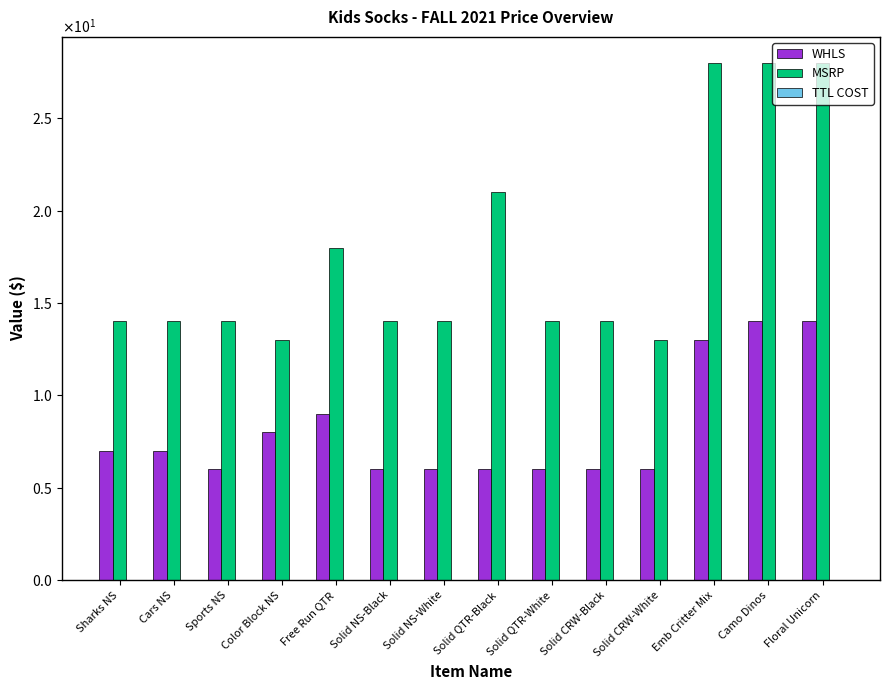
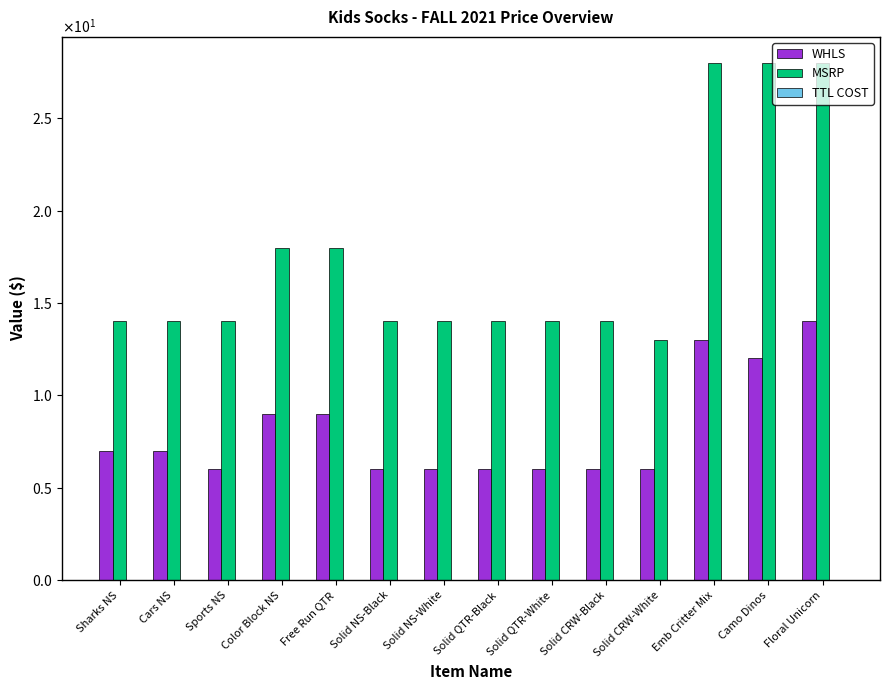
  {
    "WHLS": {
      "Sharks NS": 7,
      "Cars NS": 7,
      "Sports NS": 6,
-     "Color Block NS": 8,
+     "Color Block NS": 9,
      "Free Run QTR": 9,
      "Solid NS-Black": 6,
      "Solid NS-White": 6,
      "Solid QTR-Black": 6,
      "Solid QTR-White": 6,
      "Solid CRW-Black": 6,
      "Solid CRW-White": 6,
      "Emb Critter Mix": 13,
-     "Camo Dinos": 14,
+     "Camo Dinos": 12,
      "Floral Unicorn": 14
    },
    "MSRP": {
      "Sharks NS": 14,
      "Cars NS": 14,
      "Sports NS": 14,
-     "Color Block NS": 13,
+     "Color Block NS": 18,
      "Free Run QTR": 18,
      "Solid NS-Black": 14,
      "Solid NS-White": 14,
-     "Solid QTR-Black": 21,
+     "Solid QTR-Black": 14,
      "Solid QTR-White": 14,
      "Solid CRW-Black": 14,
      "Solid CRW-White": 13,
      "Emb Critter Mix": 28,
      "Camo Dinos": 28
    },
    "TTL COST": {
      "Sharks NS": 0,
      "Cars NS": 0,
      "Sports NS": 0,
      "Color Block NS": 0,
      "Free Run QTR": 0,
      "Solid NS-Black": 0,
      "Solid NS-White": 0,
      "Solid QTR-Black": 0,
      "Solid QTR-White": 0,
      "Solid CRW-Black": 0,
      "Solid CRW-White": 0,
      "Emb Critter Mix": 0,
      "Camo Dinos": 0,
      "Floral Unicorn": 0
    }
  }
